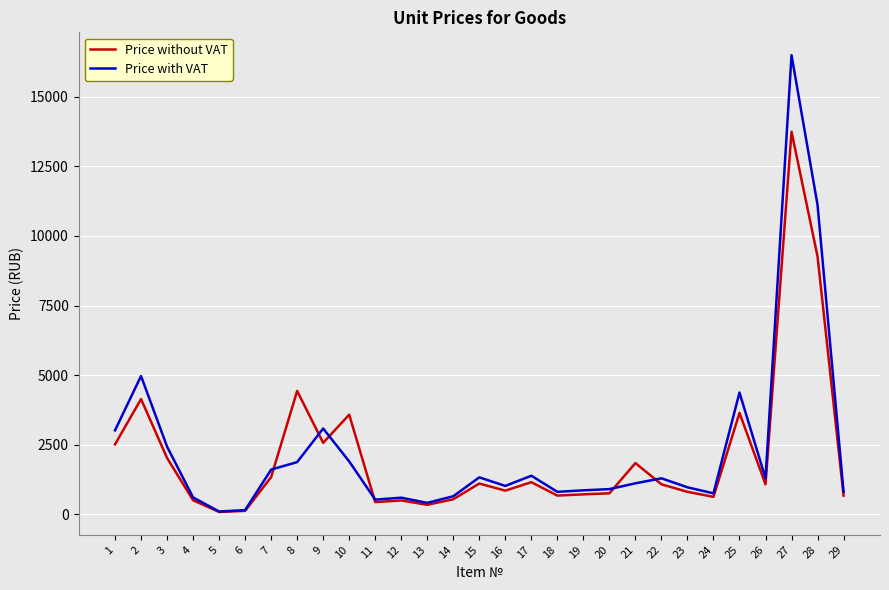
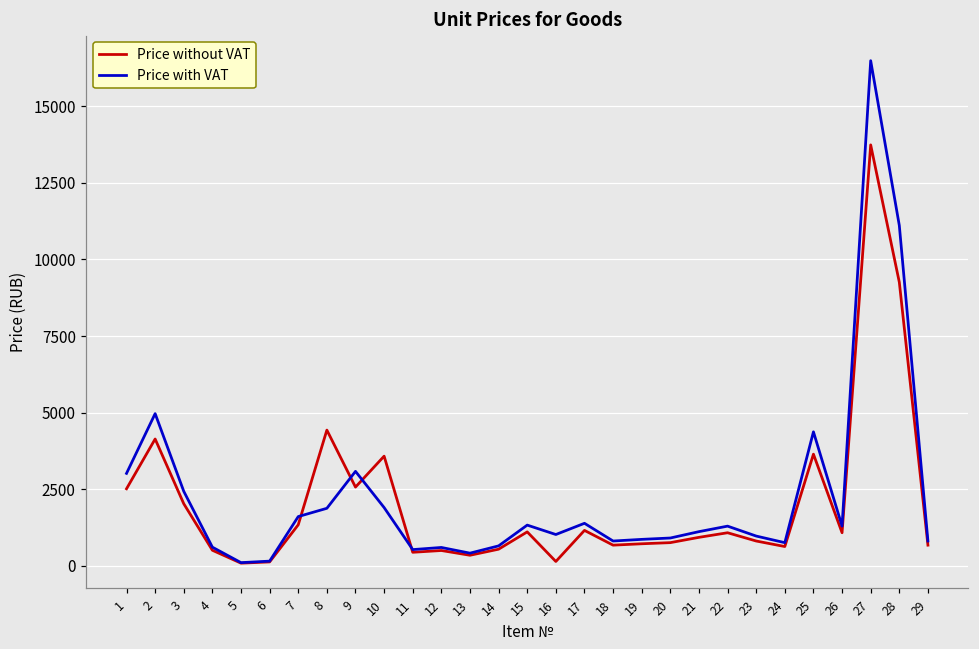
  {
    "Price without VAT": {
      "1": 2500,
      "2": 4100,
      "3": 2000,
      "4": 500,
      "7": 1300,
      "8": 4400,
      "9": 2600,
      "10": 3600,
      "12": 500,
      "14": 500,
      "15": 1100,
-     "16": 900,
+     "16": 100,
      "17": 1200,
      "18": 700,
      "19": 700,
      "20": 800,
-     "21": 1800,
+     "21": 900,
      "22": 1100,
      "23": 800,
      "24": 600,
      "25": 3600,
      "26": 1100,
      "27": 13700,
      "28": 9300,
      "29": 700
    },
    "Price with VAT": {
      "1": 3000,
      "2": 5000,
      "3": 2400,
      "4": 600,
      "7": 1600,
      "8": 1900,
      "9": 3100,
      "10": 1900,
      "12": 600,
      "14": 700,
      "15": 1300,
      "16": 1000,
      "17": 1400,
      "18": 800,
      "19": 900,
      "20": 900,
      "21": 1100,
      "22": 1300,
      "23": 1000,
      "24": 800,
      "25": 4400,
      "26": 1300,
      "27": 16500,
      "28": 11100,
      "29": 800
    }
  }
